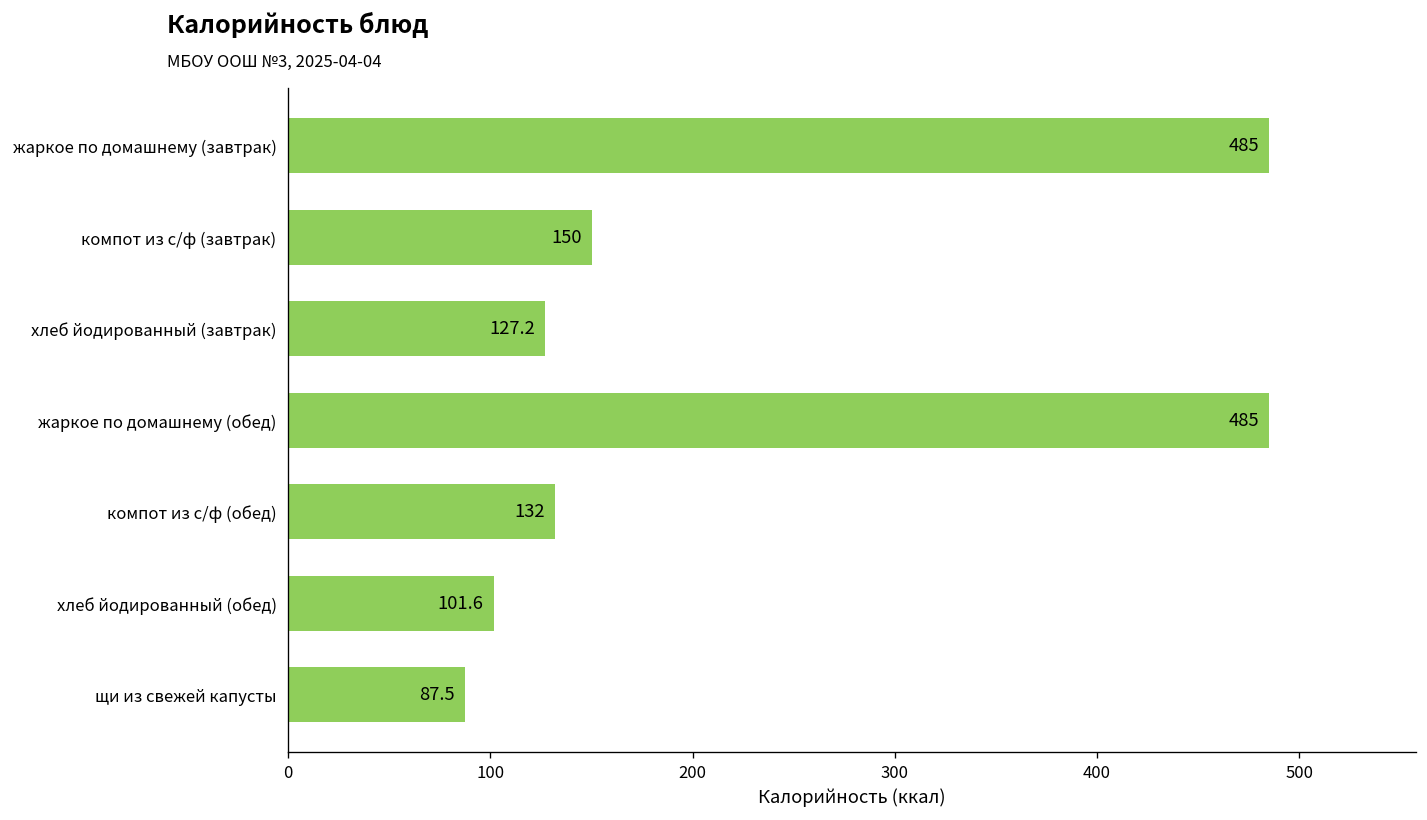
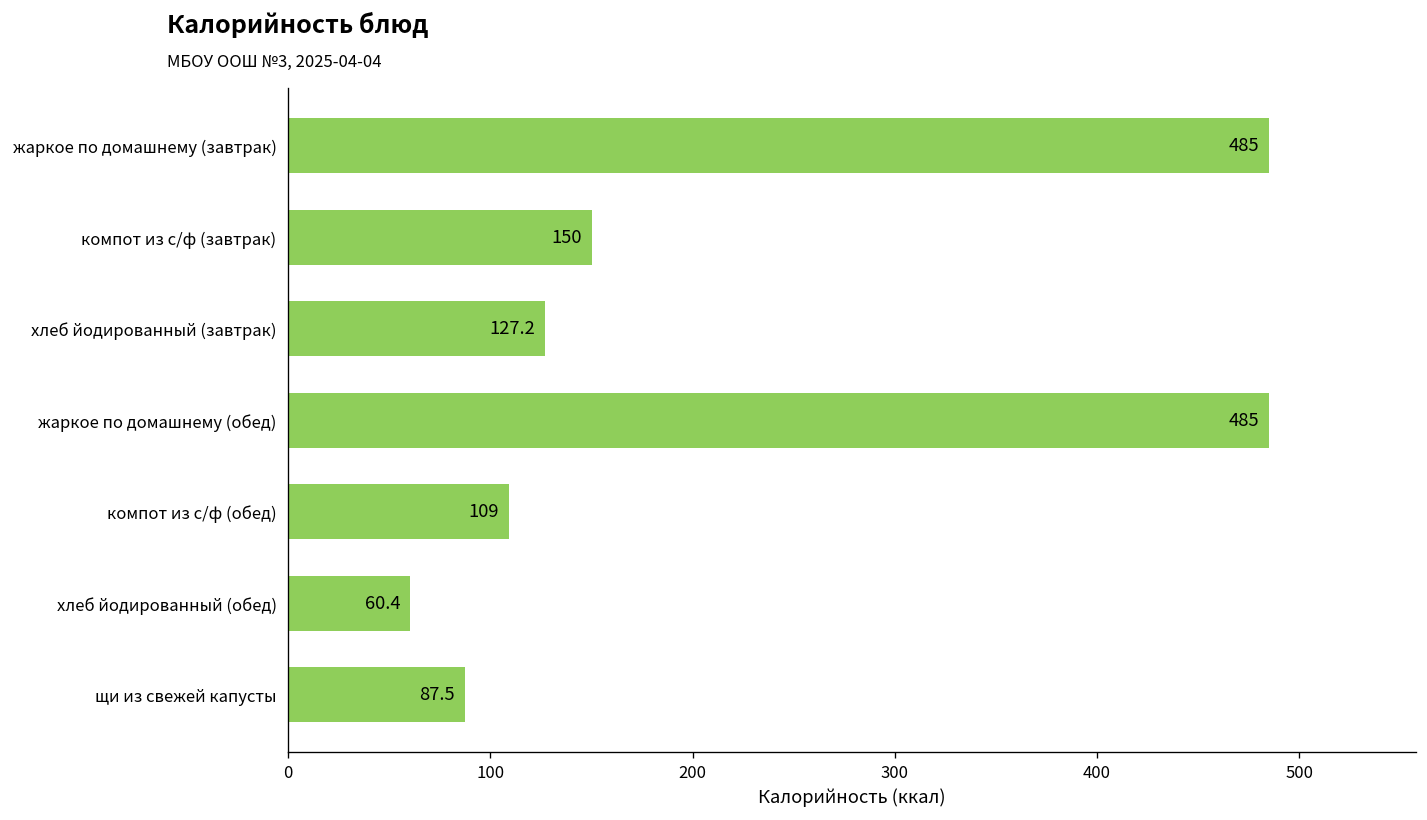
  {
    "жаркое по домашнему (завтрак)": 485,
    "компот из с/ф (завтрак)": 150,
    "хлеб йодированный (завтрак)": 127.2,
    "жаркое по домашнему (обед)": 485,
-   "компот из с/ф (обед)": 132,
-   "хлеб йодированный (обед)": 101.6,
+   "компот из с/ф (обед)": 109,
+   "хлеб йодированный (обед)": 60.4,
    "щи из свежей капусты": 87.5
  }
